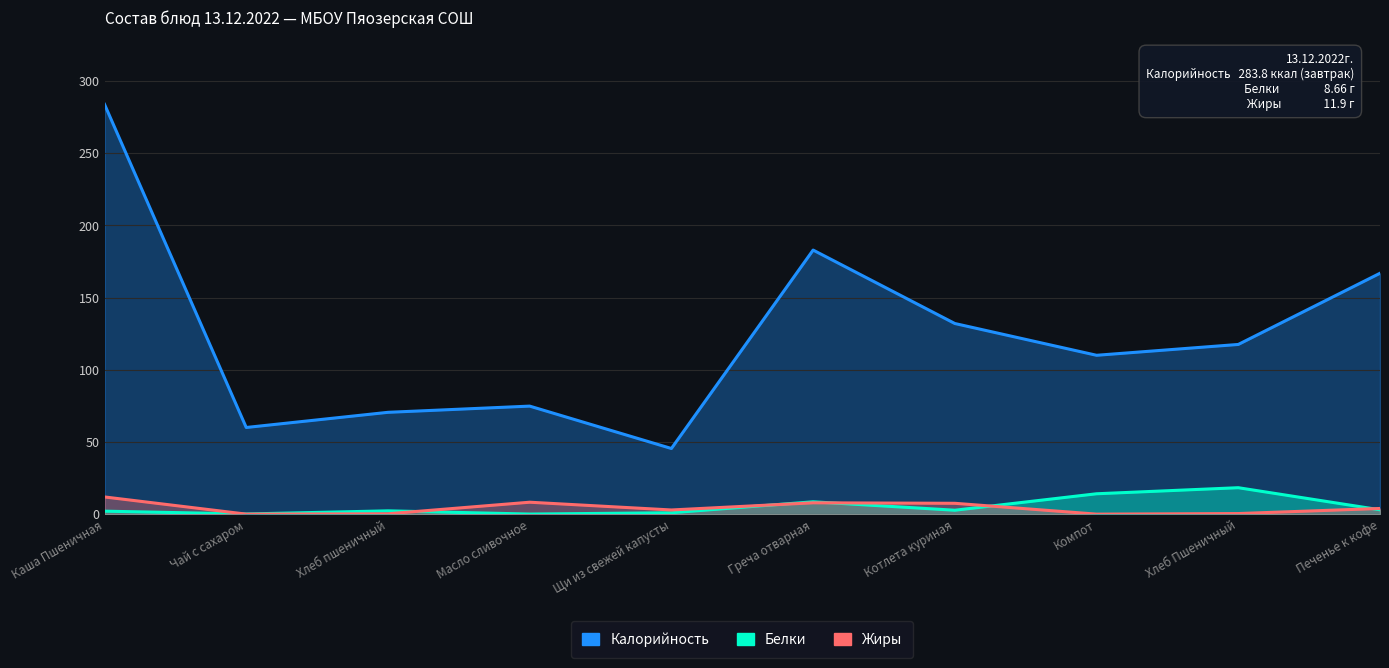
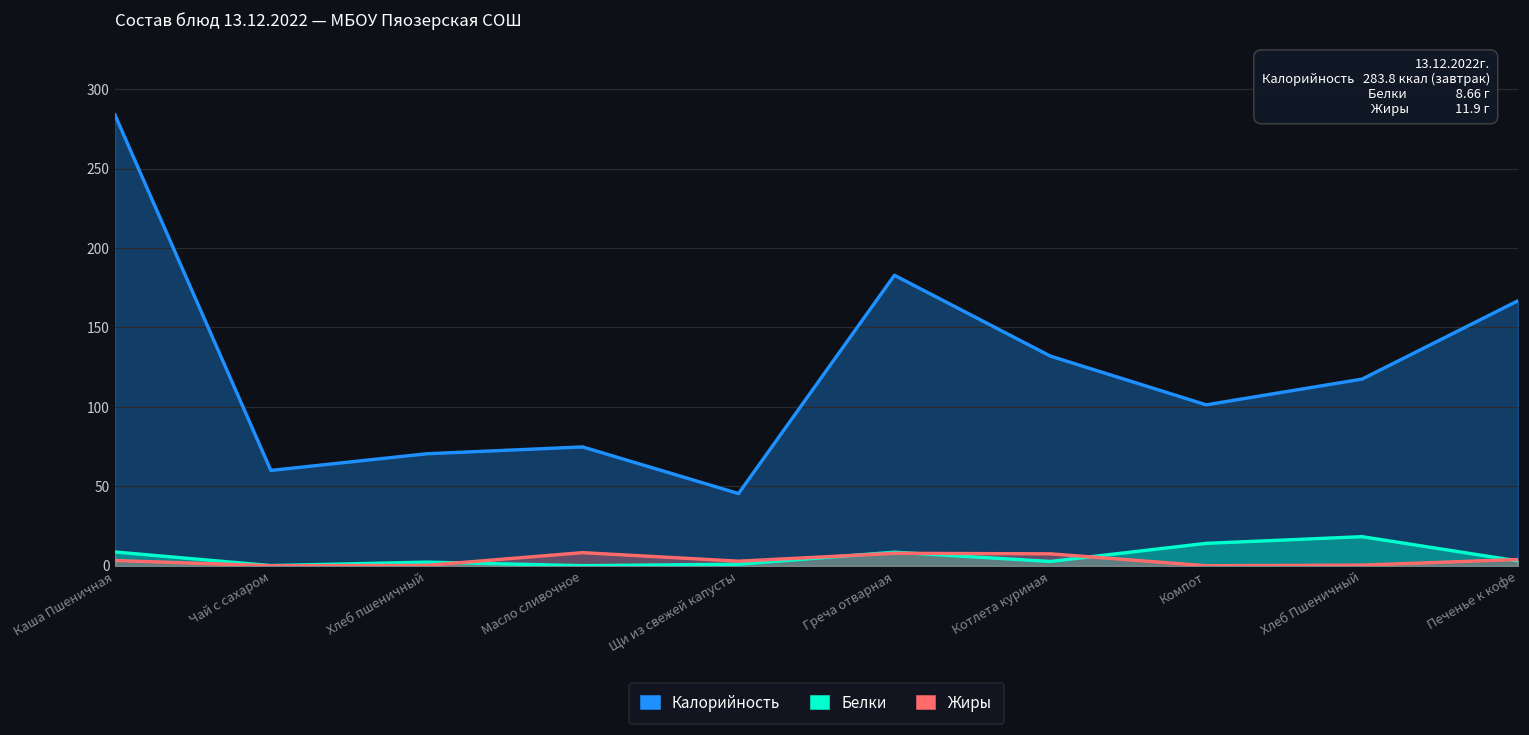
  {
    "Калорийность": {
      "Каша Пшеничная": 284,
      "Чай с сахаром": 60,
      "Хлеб пшеничный": 71,
      "Масло сливочное": 75,
      "Щи из свежей капусты": 45,
      "Греча отварная": 183,
      "Котлета куриная": 132,
-     "Компот": 110,
+     "Компот": 101,
      "Хлеб Пшеничный": 118,
      "Печенье к кофе": 167
    },
    "Белки": {
-     "Каша Пшеничная": 2,
+     "Каша Пшеничная": 9,
      "Хлеб пшеничный": 2,
      "Масло сливочное": 0,
      "Щи из свежей капусты": 1,
      "Котлета куриная": 3,
      "Компот": 14,
      "Хлеб Пшеничный": 18
    },
    "Жиры": {
-     "Каша Пшеничная": 12,
+     "Каша Пшеничная": 3,
      "Хлеб пшеничный": 0,
      "Масло сливочное": 8,
      "Щи из свежей капусты": 3,
      "Котлета куриная": 8,
      "Компот": 0,
      "Хлеб Пшеничный": 0
    }
  }
